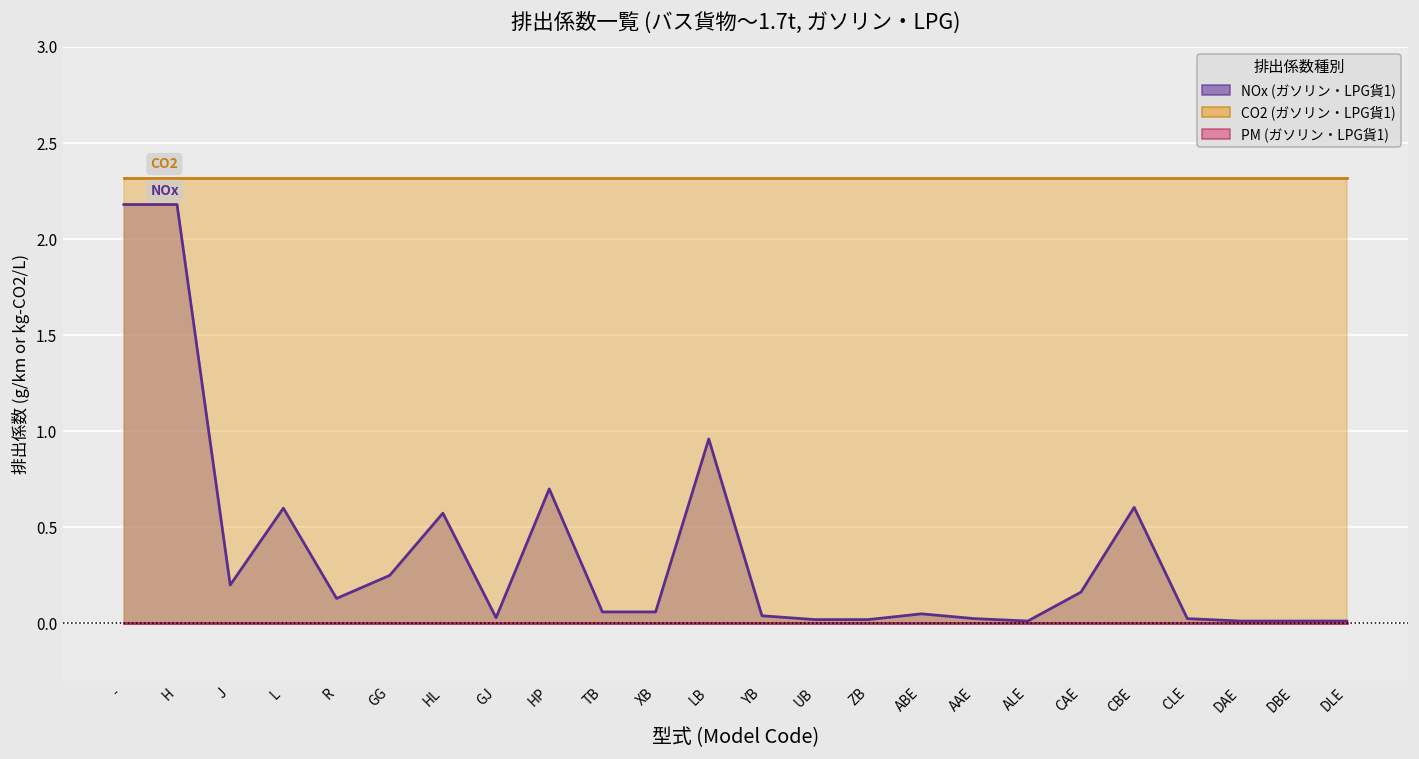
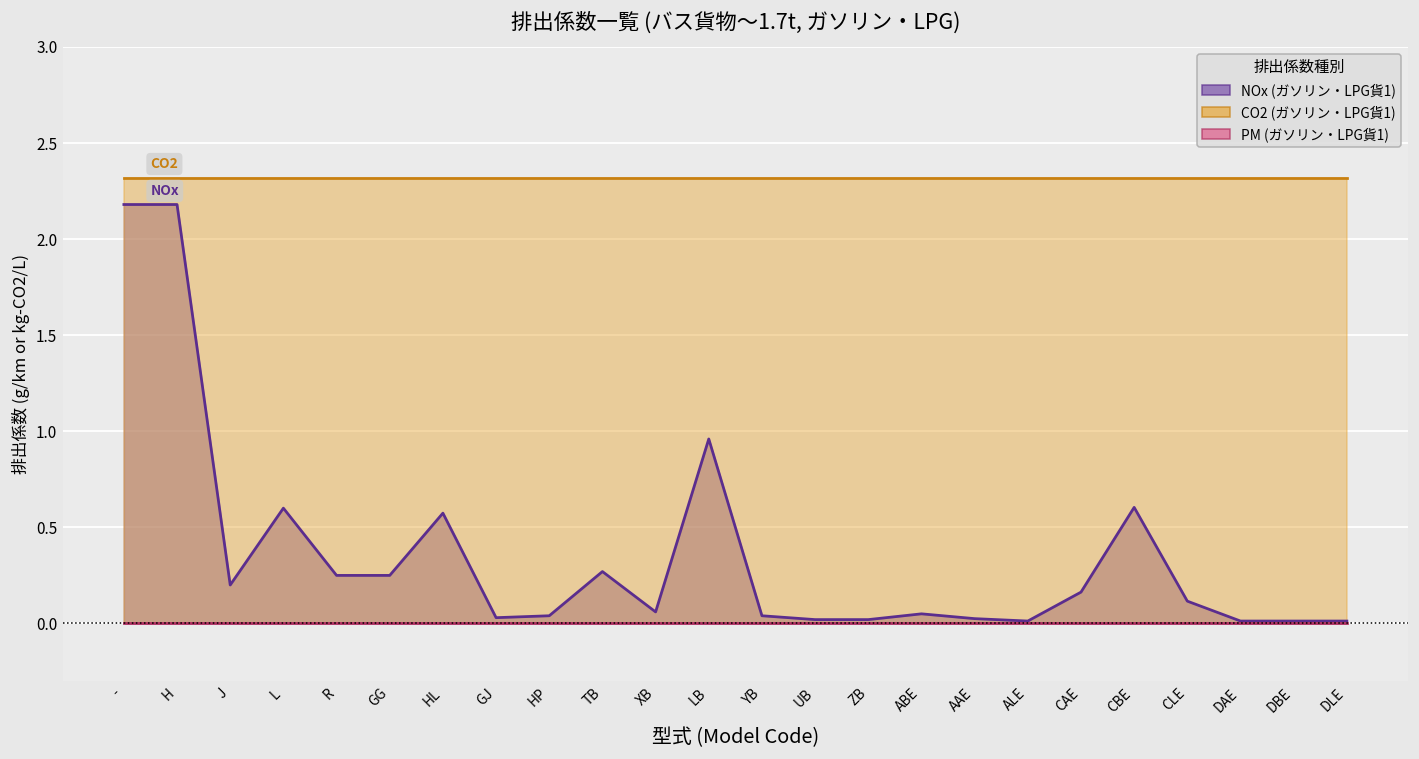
  {
    "NOx (ガソリン・LPG貨1)": {
      "-": 2.18,
      "H": 2.18,
      "J": 0.20,
      "L": 0.60,
-     "R": 0.13,
+     "R": 0.25,
      "GG": 0.25,
      "HL": 0.57,
      "GJ": 0.03,
-     "HP": 0.70,
-     "TB": 0.06,
+     "HP": 0.04,
+     "TB": 0.27,
      "XB": 0.06,
      "LB": 0.96,
      "YB": 0.04,
      "UB": 0.02,
      "ZB": 0.02,
      "ABE": 0.05,
      "AAE": 0.03,
      "CAE": 0.16,
      "CBE": 0.60,
-     "CLE": 0.03
+     "CLE": 0.12
    },
    "CO2 (ガソリン・LPG貨1)": {
      "-": 2.32,
      "H": 2.32,
      "J": 2.32,
      "L": 2.32,
      "R": 2.32,
      "GG": 2.32,
      "HL": 2.32,
      "GJ": 2.32,
      "HP": 2.32,
      "TB": 2.32,
      "XB": 2.32,
      "LB": 2.32,
      "YB": 2.32,
      "UB": 2.32,
      "ZB": 2.32,
      "ABE": 2.32,
      "AAE": 2.32,
      "ALE": 2.32,
      "CAE": 2.32,
      "CBE": 2.32,
      "CLE": 2.32,
      "DAE": 2.32,
      "DBE": 2.32,
      "DLE": 2.32
    },
    "PM (ガソリン・LPG貨1)": {
      "-": 0.00,
      "H": 0.00,
      "J": 0.00,
      "L": 0.00,
      "R": 0.00,
      "GG": 0.00,
      "HL": 0.00,
      "GJ": 0.00,
      "HP": 0.00,
      "TB": 0.00,
      "XB": 0.00,
      "LB": 0.00,
      "YB": 0.00,
      "UB": 0.00,
      "ZB": 0.00,
      "ABE": 0.00,
      "AAE": 0.00,
      "CAE": 0.00,
      "CBE": 0.00,
      "CLE": 0.00
    }
  }
